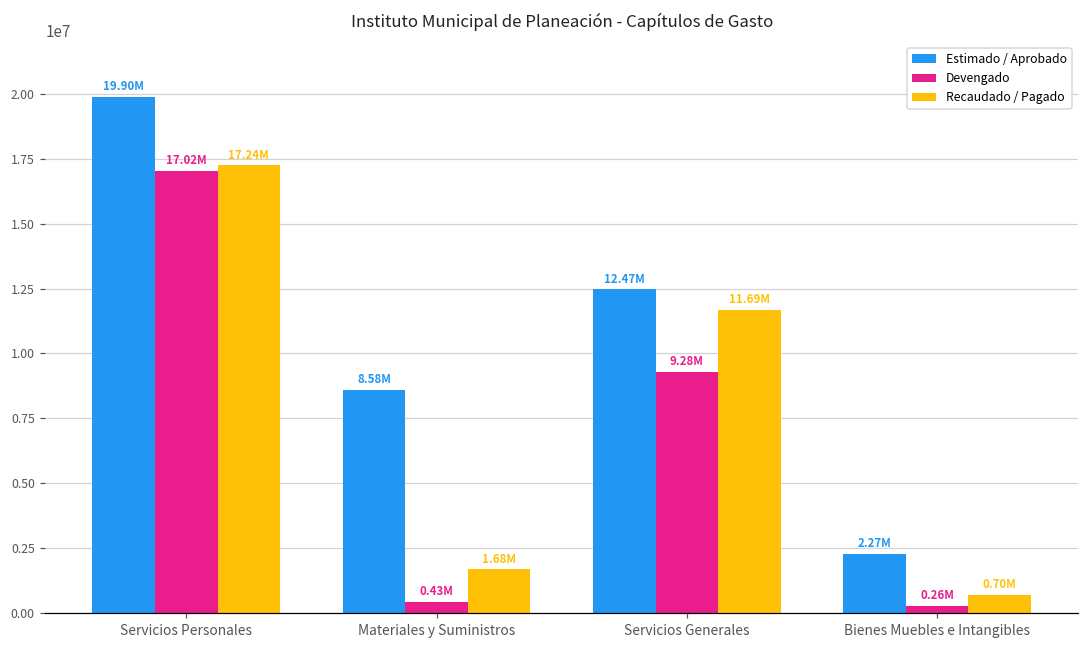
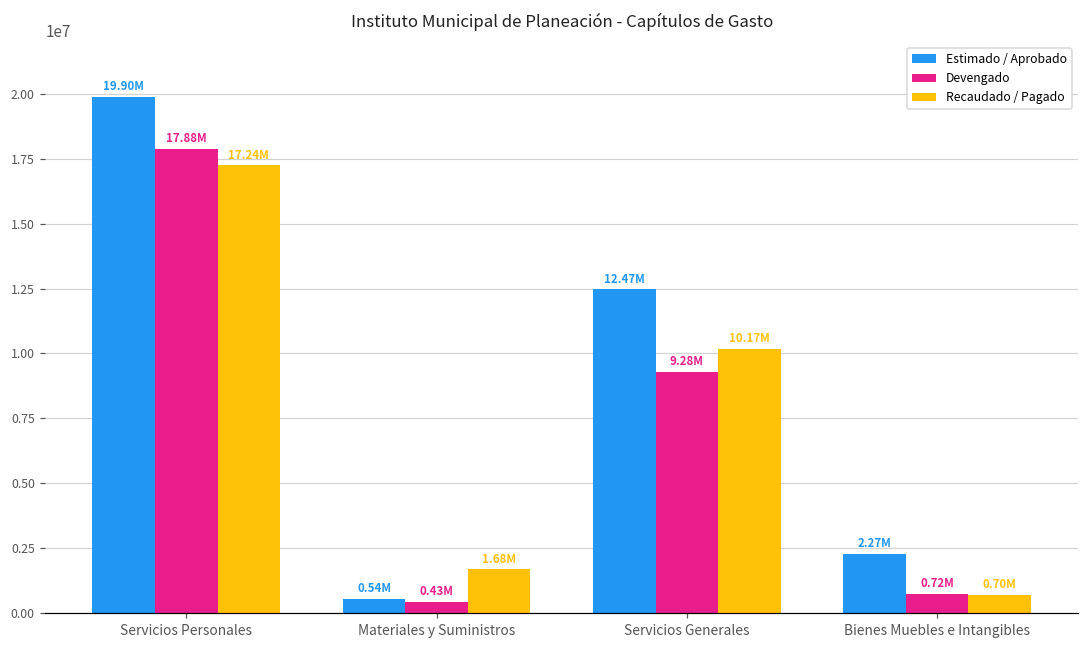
  {
    "Estimado / Aprobado": {
      "Servicios Personales": "19.90M",
-     "Materiales y Suministros": "8.58M",
+     "Materiales y Suministros": "0.54M",
      "Servicios Generales": "12.47M",
      "Bienes Muebles e Intangibles": "2.27M"
    },
    "Devengado": {
-     "Servicios Personales": "17.02M",
+     "Servicios Personales": "17.88M",
      "Materiales y Suministros": "0.43M",
      "Servicios Generales": "9.28M",
-     "Bienes Muebles e Intangibles": "0.26M"
+     "Bienes Muebles e Intangibles": "0.72M"
    },
    "Recaudado / Pagado": {
      "Servicios Personales": "17.24M",
      "Materiales y Suministros": "1.68M",
-     "Servicios Generales": "11.69M",
+     "Servicios Generales": "10.17M",
      "Bienes Muebles e Intangibles": "0.70M"
    }
  }
